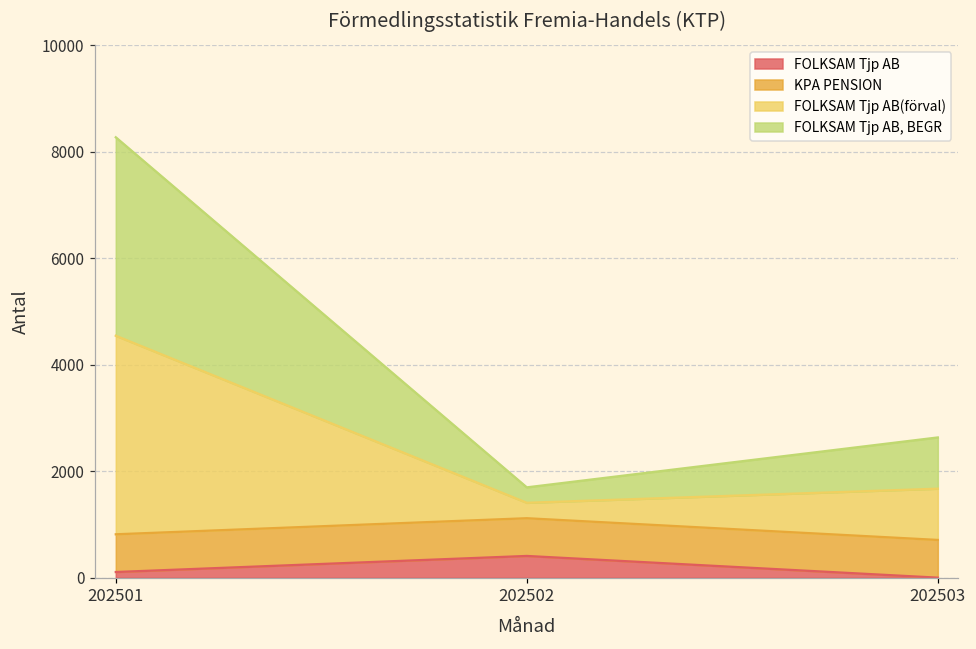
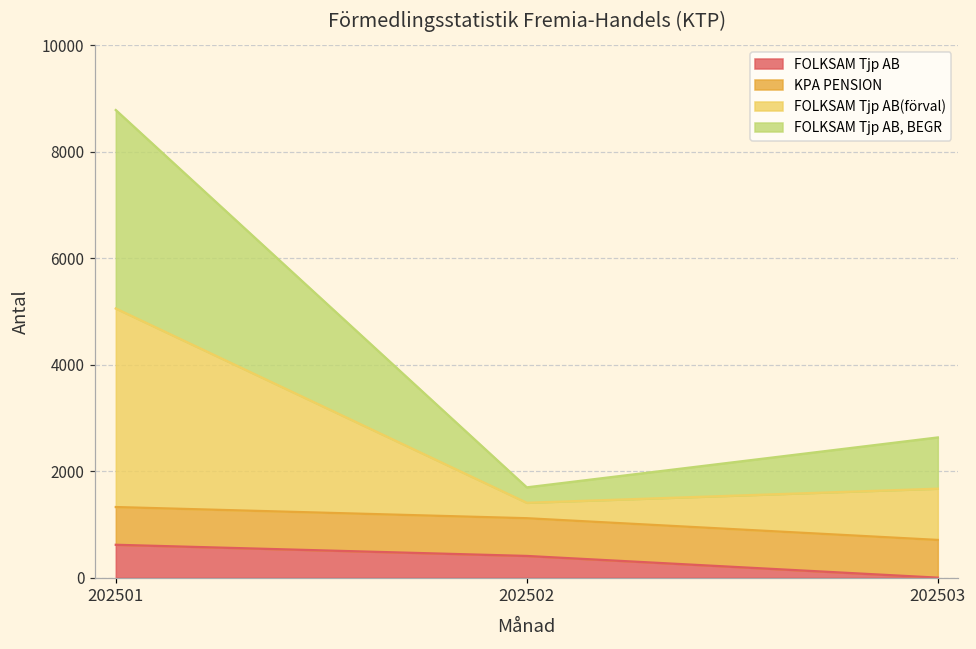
  {
    "FOLKSAM Tjp AB": {
-     "202501": 100,
+     "202501": 600,
      "202502": 400,
      "202503": 0
    }
  }
